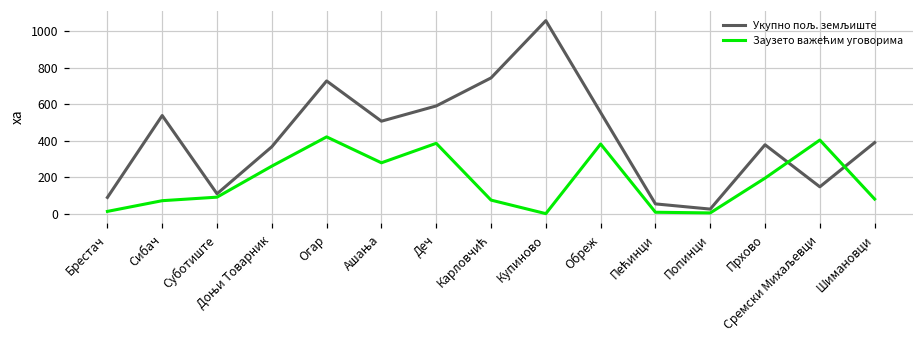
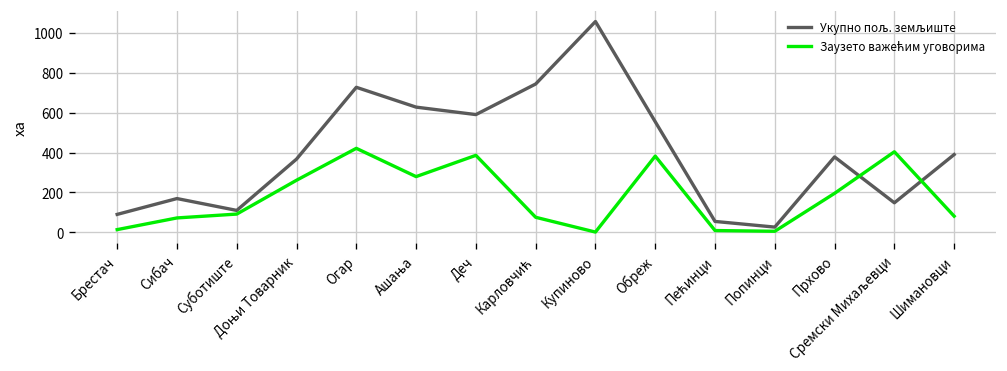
  {
    "Укупно пољ. земљиште": {
      "Брестач": 90,
-     "Сибач": 540,
+     "Сибач": 170,
      "Суботиште": 110,
      "Доњи Товарник": 370,
      "Огар": 730,
-     "Ашања": 510,
+     "Ашања": 630,
      "Деч": 590,
      "Карловчић": 740,
      "Купиново": 1060,
      "Обреж": 550,
      "Пећинци": 60,
      "Попинци": 30,
      "Прхово": 380,
      "Сремски Михаљевци": 150,
      "Шимановци": 390
    },
    "Заузето важећим уговорима": {
      "Брестач": 10,
      "Сибач": 70,
      "Суботиште": 90,
      "Доњи Товарник": 260,
      "Огар": 420,
      "Ашања": 280,
      "Деч": 390,
      "Карловчић": 80,
      "Купиново": 0,
      "Обреж": 380,
      "Пећинци": 10,
      "Попинци": 10,
      "Прхово": 200,
      "Сремски Михаљевци": 400,
      "Шимановци": 80
    }
  }
